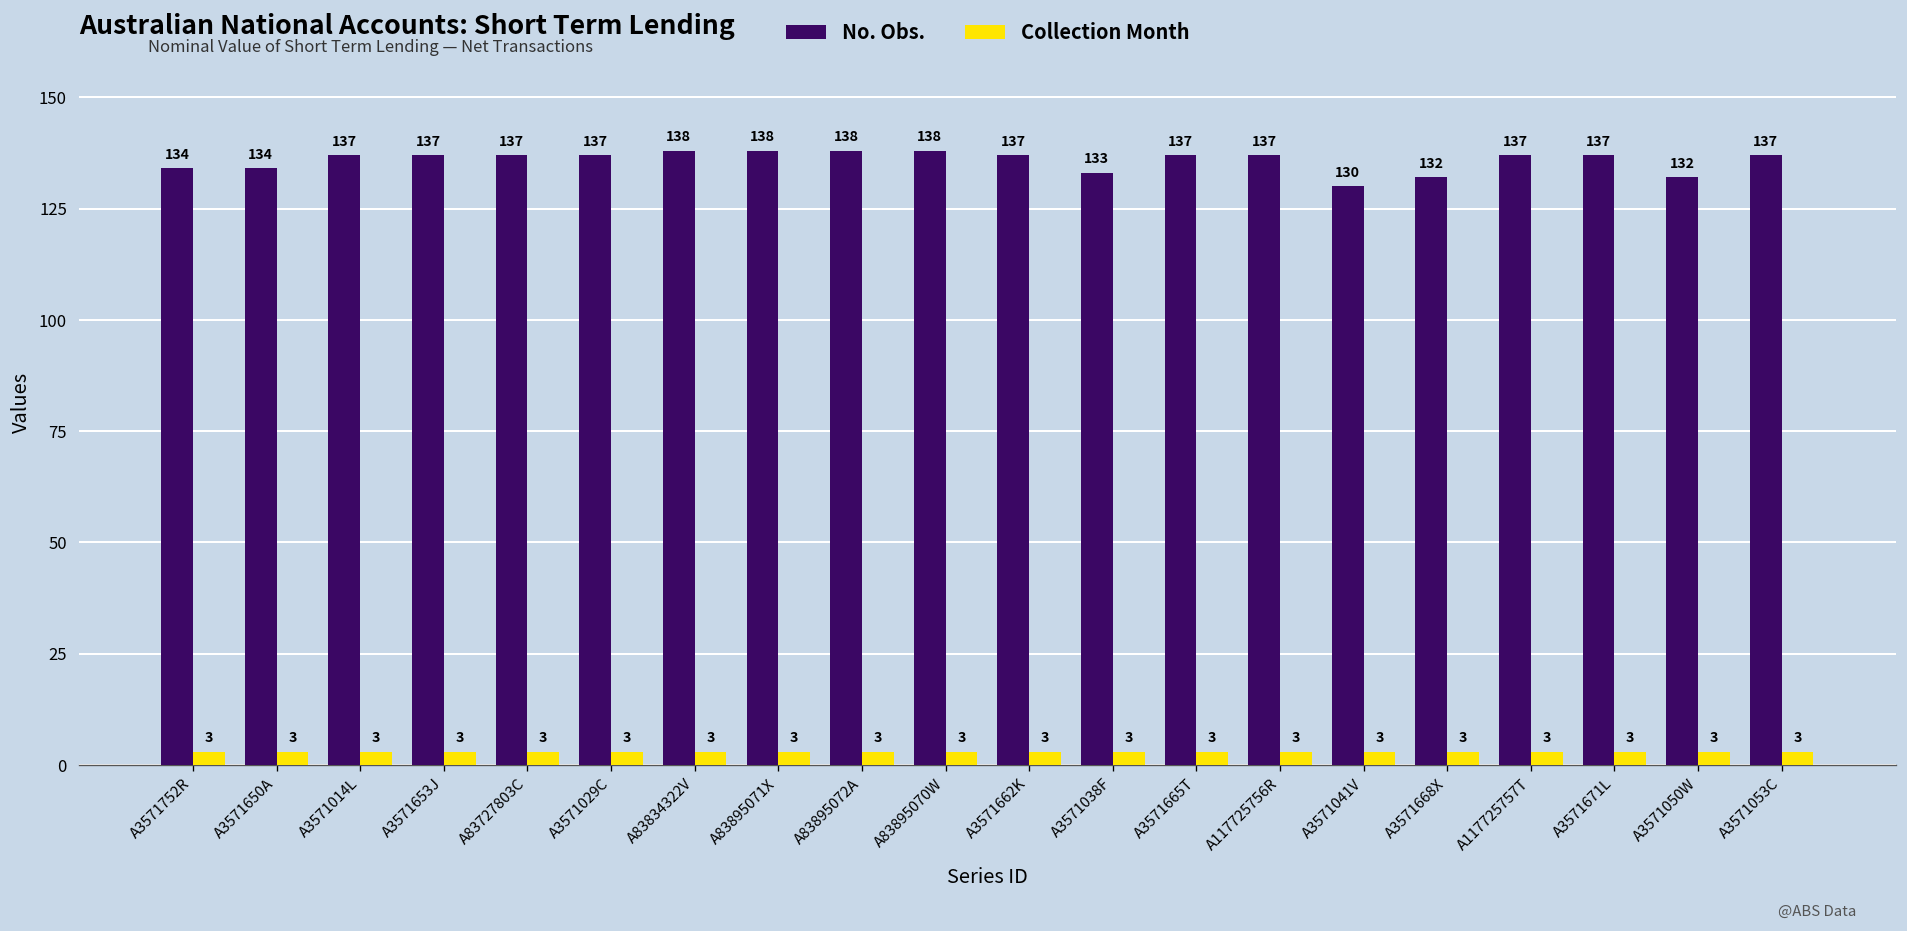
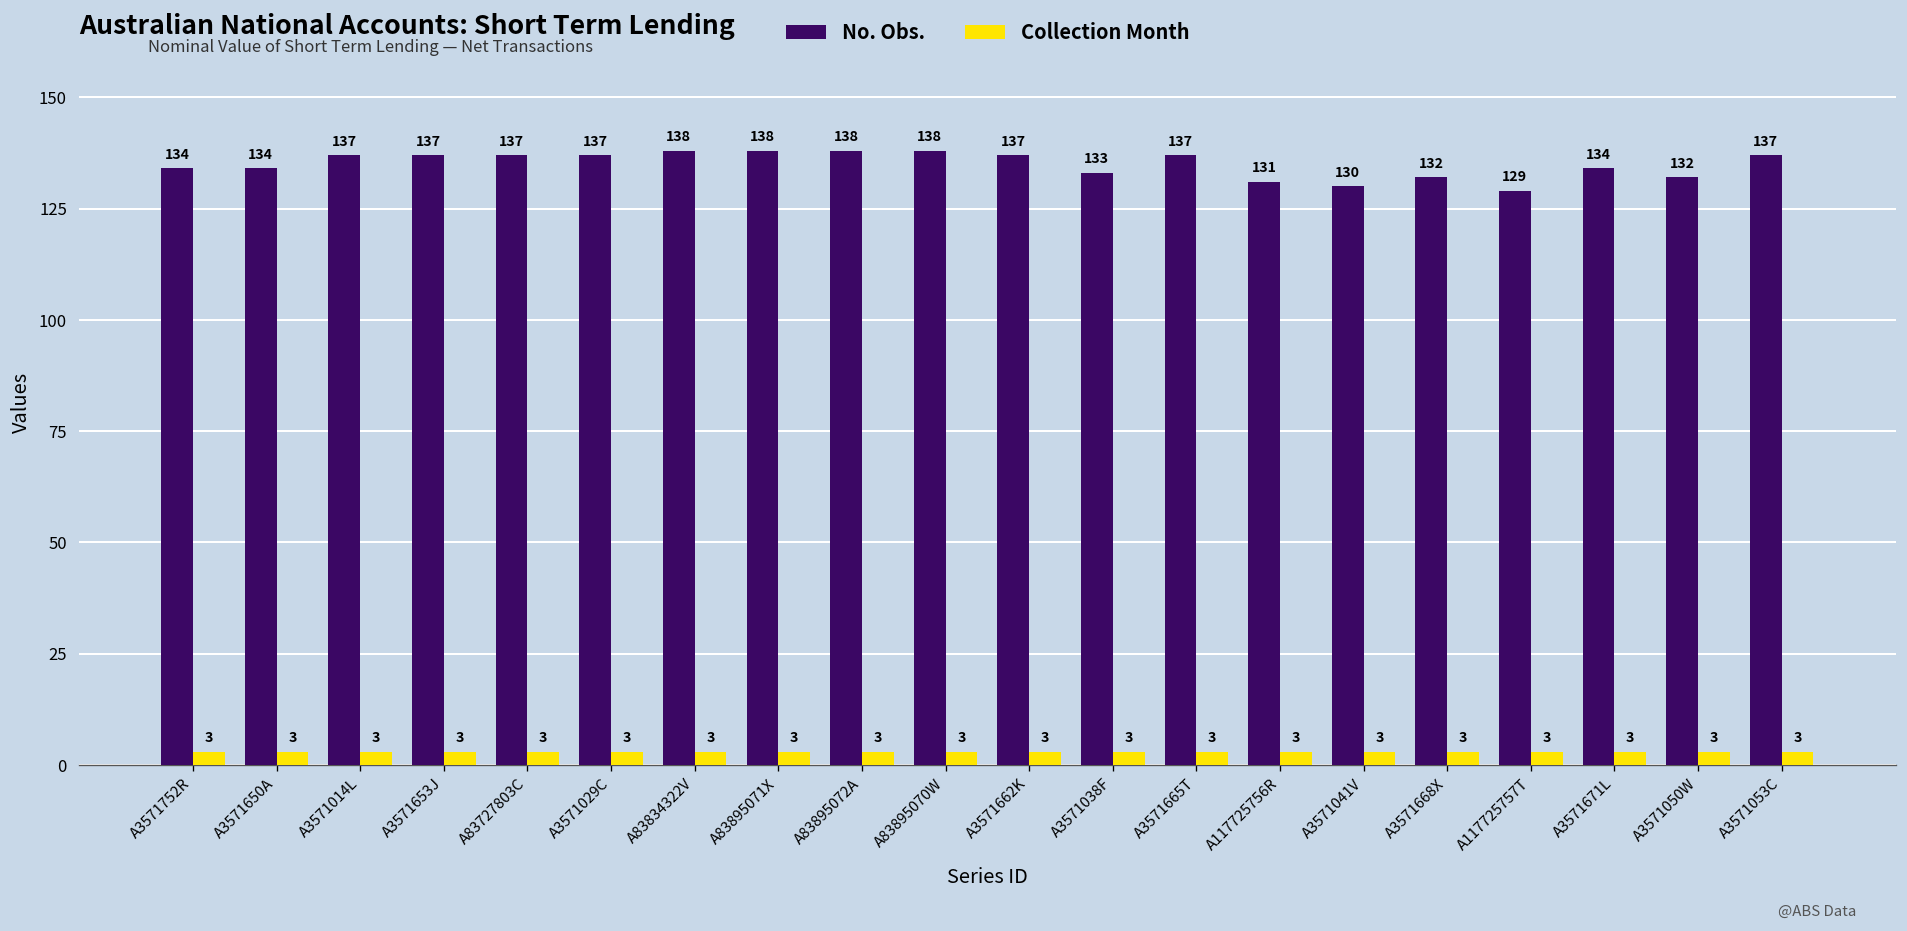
  {
    "No. Obs.": {
      "A3571752R": 134,
      "A3571650A": 134,
      "A3571014L": 137,
      "A3571653J": 137,
      "A83727803C": 137,
      "A3571029C": 137,
      "A83834322V": 138,
      "A83895071X": 138,
      "A83895072A": 138,
      "A83895070W": 138,
      "A3571662K": 137,
      "A3571038F": 133,
      "A3571665T": 137,
-     "A117725756R": 137,
+     "A117725756R": 131,
      "A3571041V": 130,
      "A3571668X": 132,
-     "A117725757T": 137,
-     "A3571671L": 137,
+     "A117725757T": 129,
+     "A3571671L": 134,
      "A3571050W": 132,
      "A3571053C": 137
    },
    "Collection Month": {
      "A3571752R": 3,
      "A3571650A": 3,
      "A3571014L": 3,
      "A3571653J": 3,
      "A83727803C": 3,
      "A3571029C": 3,
      "A83834322V": 3,
      "A83895071X": 3,
      "A83895072A": 3,
      "A83895070W": 3,
      "A3571662K": 3,
      "A3571038F": 3,
      "A3571665T": 3,
      "A117725756R": 3,
      "A3571041V": 3,
      "A3571668X": 3,
      "A117725757T": 3,
      "A3571671L": 3,
      "A3571050W": 3,
      "A3571053C": 3
    }
  }
